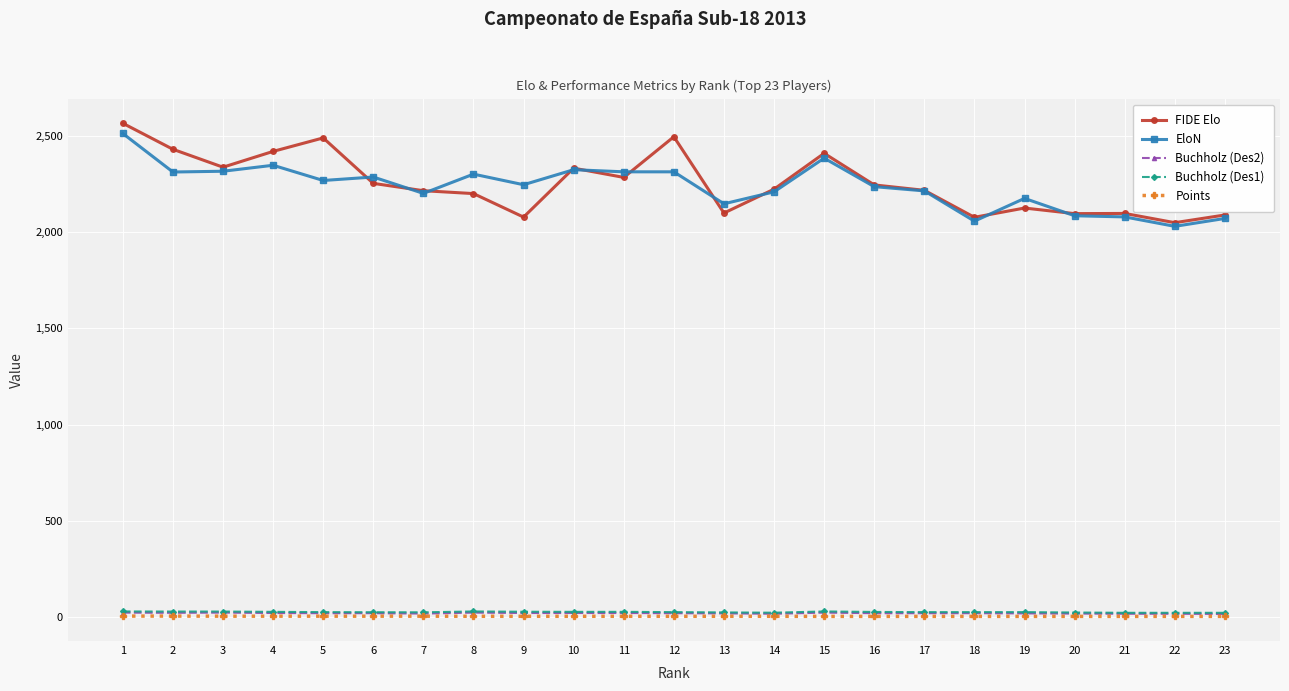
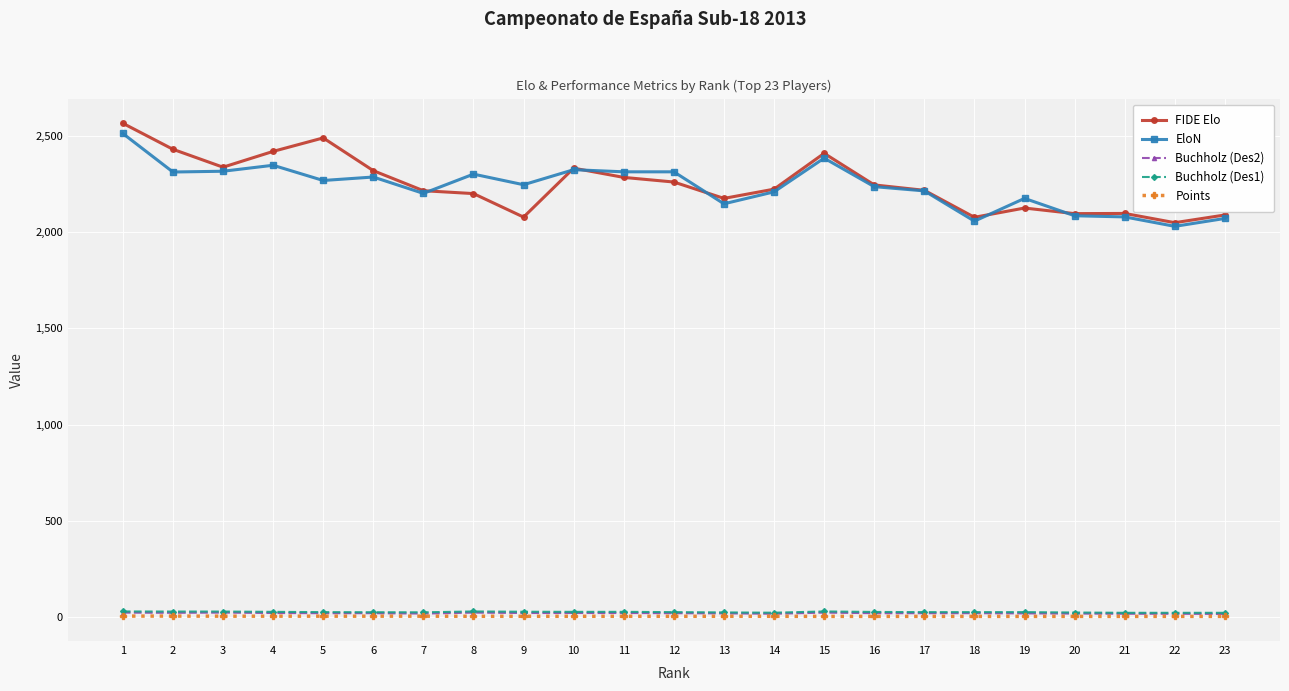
  {
    "FIDE Elo": {
      "1": "2,560",
      "2": "2,430",
      "3": "2,340",
      "4": "2,420",
      "5": "2,490",
-     "6": "2,250",
+     "6": "2,320",
      "7": "2,210",
      "8": "2,200",
      "9": "2,080",
      "11": "2,280",
-     "12": "2,490",
-     "13": "2,100",
+     "12": "2,260",
+     "13": "2,170",
      "14": "2,220",
      "15": "2,410",
      "18": "2,080",
      "19": "2,120",
      "21": "2,100",
      "22": "2,050",
      "23": "2,090"
    },
    "EloN": {
      "1": "2,510",
      "2": "2,310",
      "3": "2,320",
      "4": "2,350",
      "5": "2,270",
      "6": "2,290",
      "7": "2,200",
      "8": "2,300",
      "9": "2,250",
      "11": "2,310",
      "12": "2,310",
      "13": "2,150",
      "14": "2,210",
      "15": "2,380",
      "18": "2,060",
      "19": "2,170",
      "21": "2,080",
      "22": "2,030",
      "23": "2,070"
    },
    "Points": {
      "1": "10",
      "2": "10",
      "3": "10",
      "4": "10",
      "5": "10",
      "6": "10",
      "7": "10",
      "8": "10",
      "9": "10",
      "10": "10",
      "11": "10",
      "12": "10",
      "13": "10",
      "15": "0",
      "16": "0",
      "17": "0",
      "18": "0",
      "19": "0",
      "20": "0",
      "21": "0",
      "22": "0"
    }
  }
